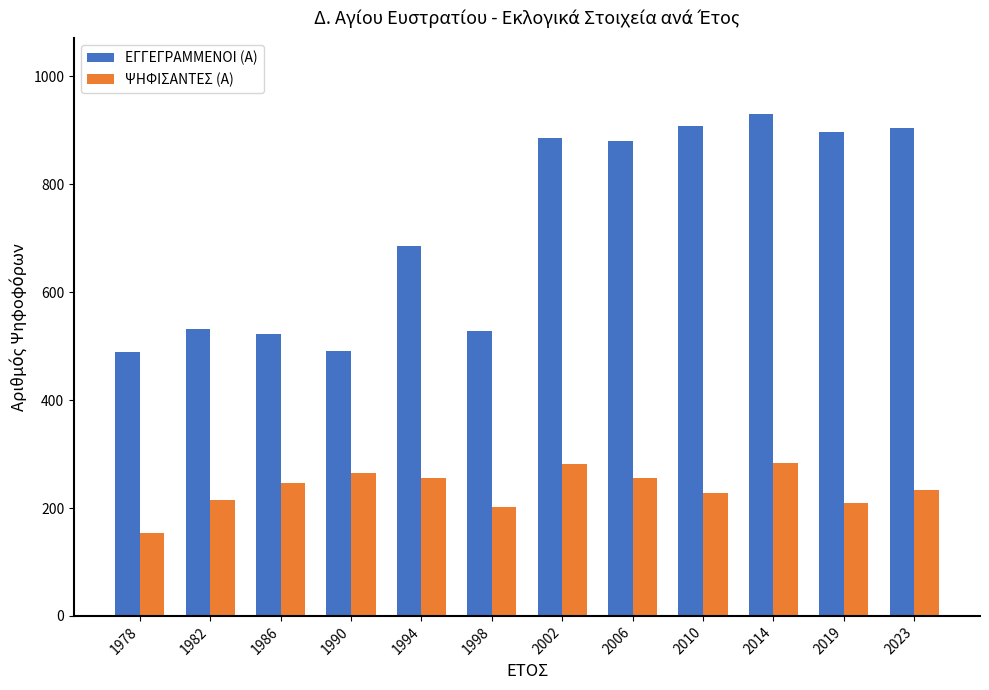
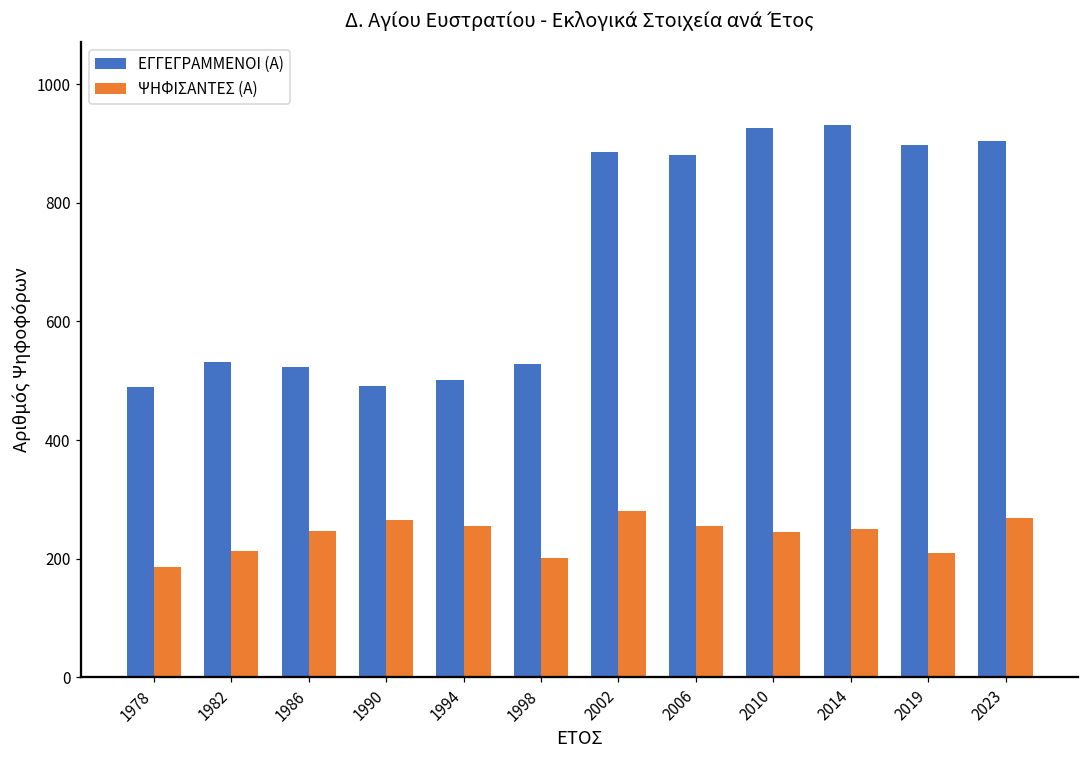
  {
    "ΕΓΓΕΓΡΑΜΜΕΝΟΙ (Α)": {
      "1978": 490,
      "1982": 530,
      "1986": 520,
      "1990": 490,
-     "1994": 690,
+     "1994": 500,
      "1998": 530,
      "2002": 890,
      "2006": 880,
-     "2010": 910,
+     "2010": 930,
      "2014": 930,
      "2019": 900,
      "2023": 900
    },
    "ΨΗΦΙΣΑΝΤΕΣ (Α)": {
-     "1978": 150,
+     "1978": 190,
      "1982": 210,
      "1986": 250,
      "1990": 270,
      "1994": 260,
      "1998": 200,
      "2002": 280,
      "2006": 260,
-     "2010": 230,
-     "2014": 280,
+     "2010": 250,
+     "2014": 250,
      "2019": 210,
-     "2023": 230
+     "2023": 270
    }
  }
